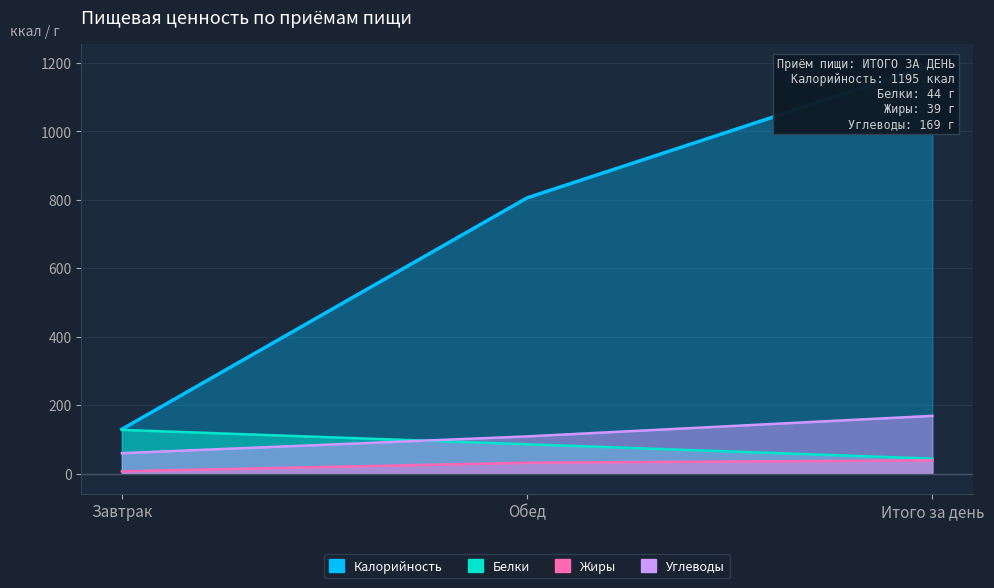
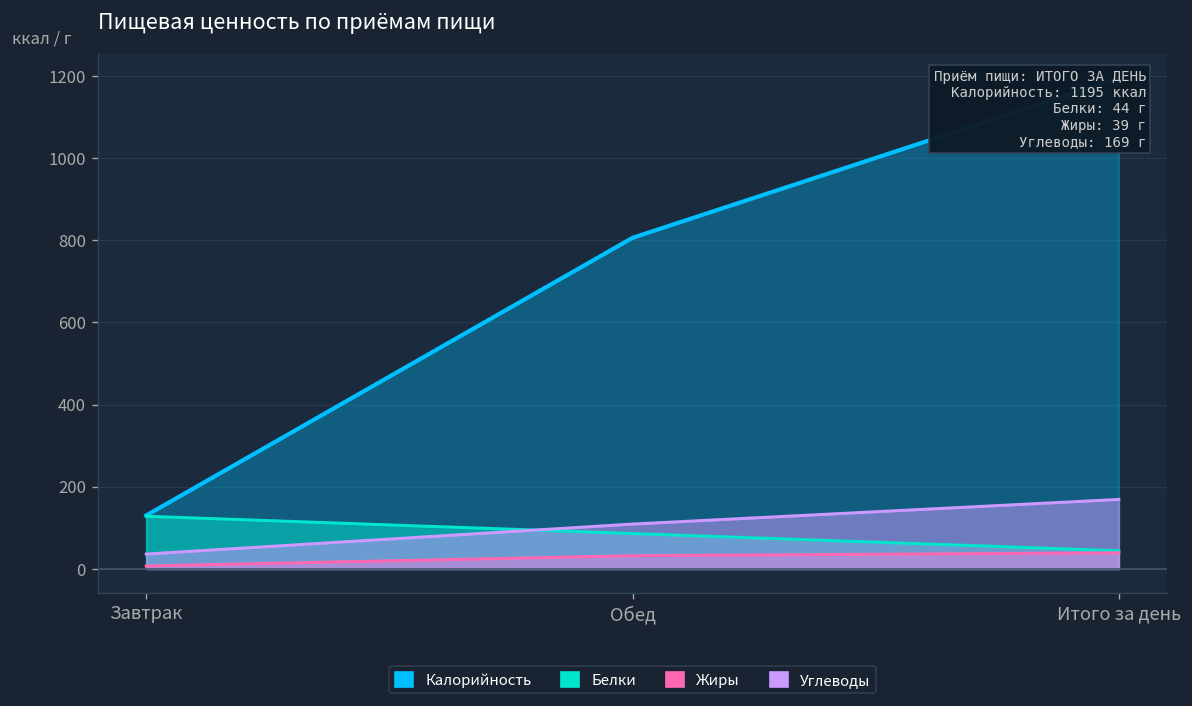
  {
    "Калорийность": {
      "Обед": 810
    },
    "Белки": {
      "Обед": 90
    },
    "Жиры": {
      "Завтрак": 10,
      "Обед": 30
    },
    "Углеводы": {
-     "Завтрак": 60,
+     "Завтрак": 40,
      "Обед": 110,
      "Итого за день": 170
    }
  }
